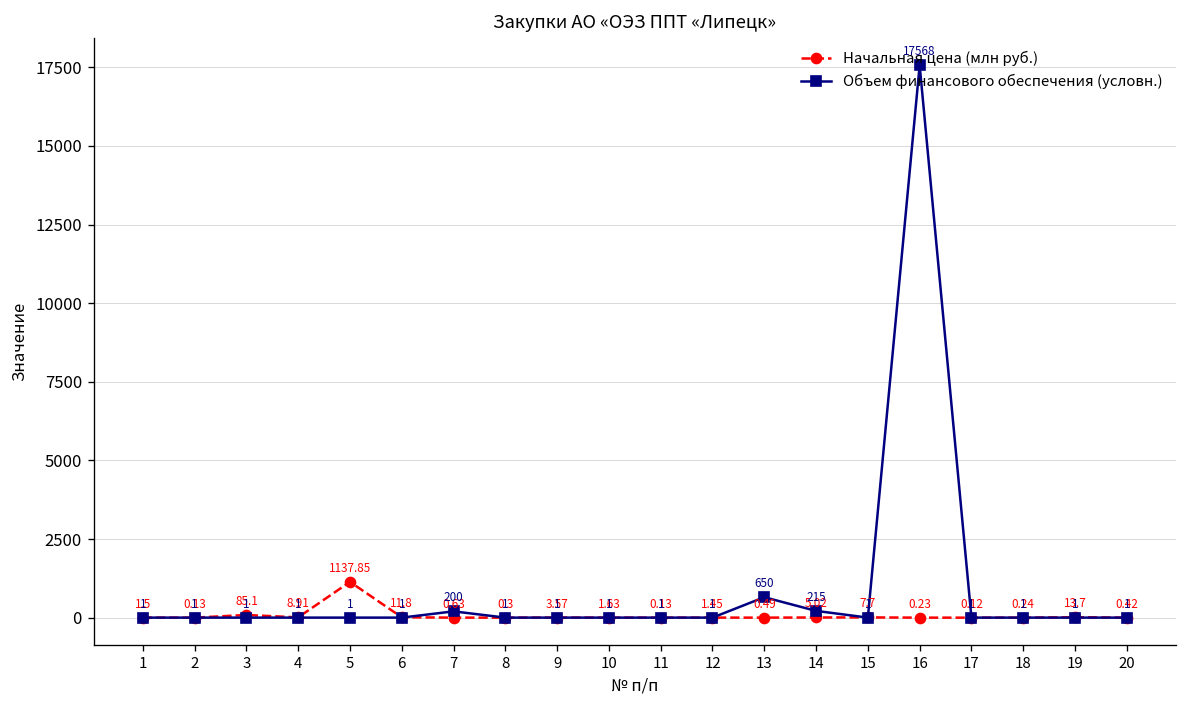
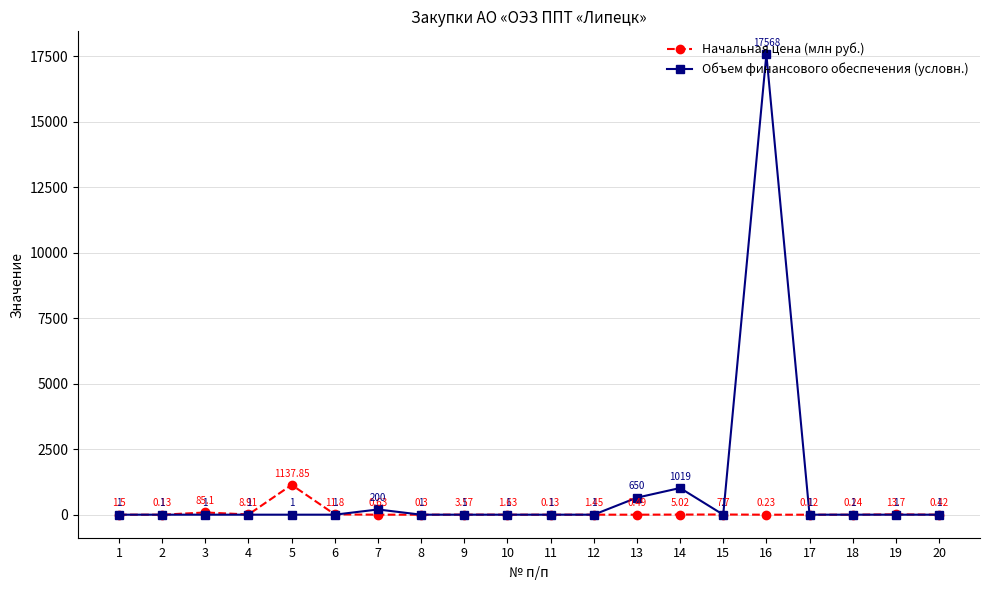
  {
    "Начальная цена (млн руб.)": {
      "5": 1137.85,
      "14": 5.02,
      "16": 0.23
    },
    "Объем финансового обеспечения (условн.)": {
      "5": 1,
      "13": 650,
-     "14": 215,
+     "14": 1019,
      "16": 17568
    }
  }
